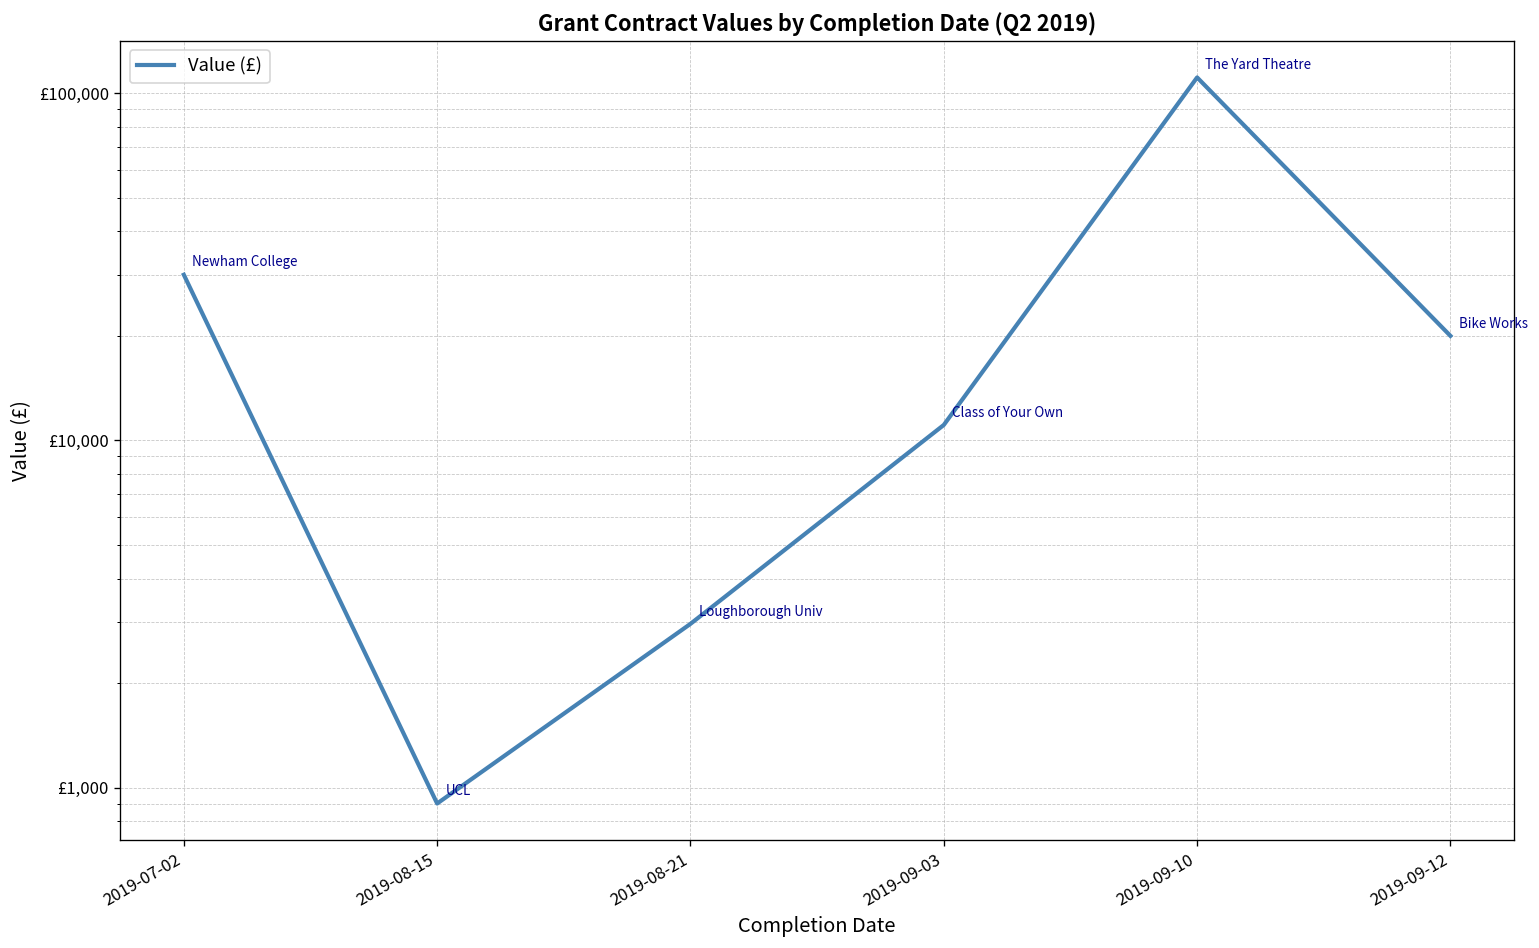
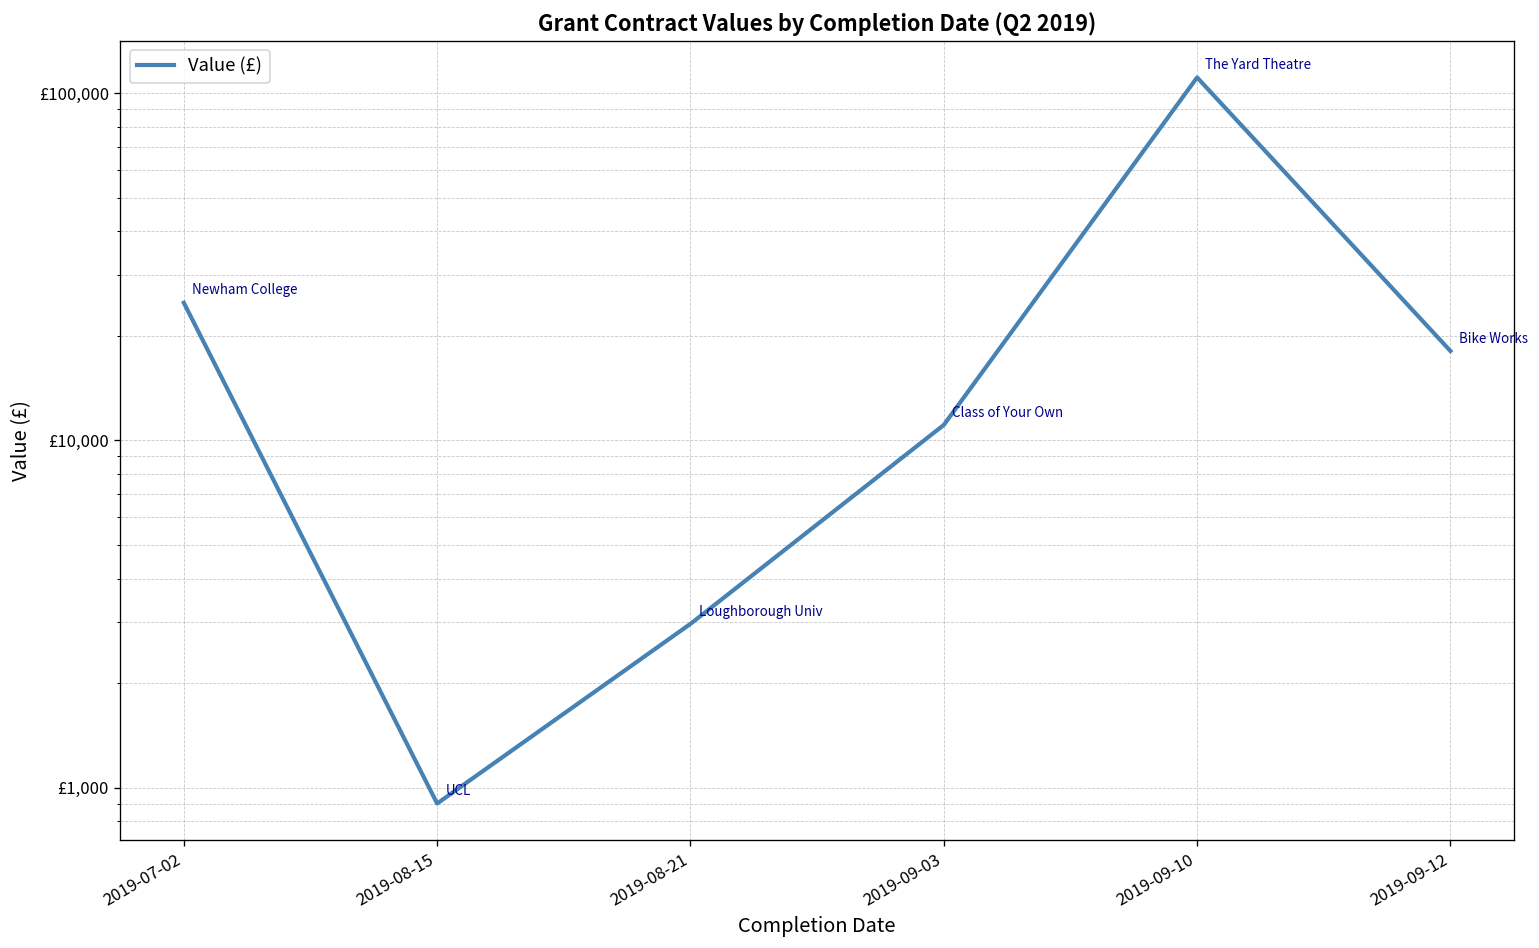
  {
-   "2019-07-02": "£30,000",
+   "2019-07-02": "£25,000",
    "2019-08-15": "£900",
    "2019-08-21": "£3,000",
    "2019-09-03": "£11,100",
    "2019-09-10": "£111,000",
-   "2019-09-12": "£20,000"
+   "2019-09-12": "£18,000"
  }
